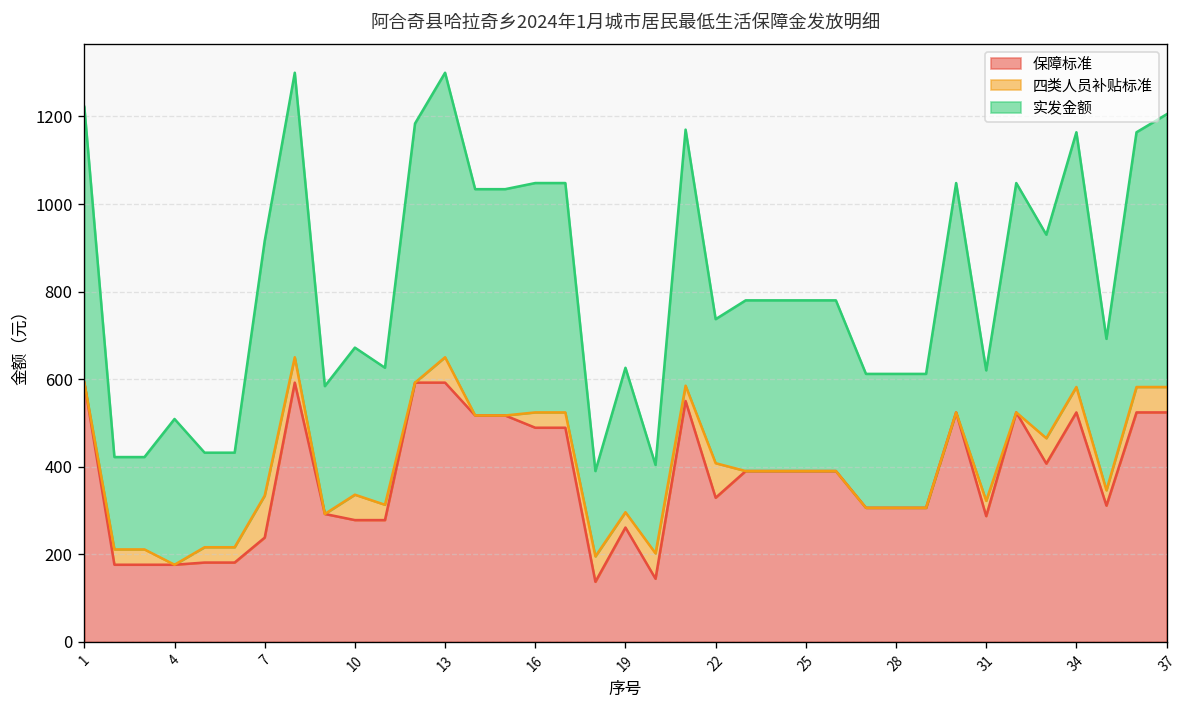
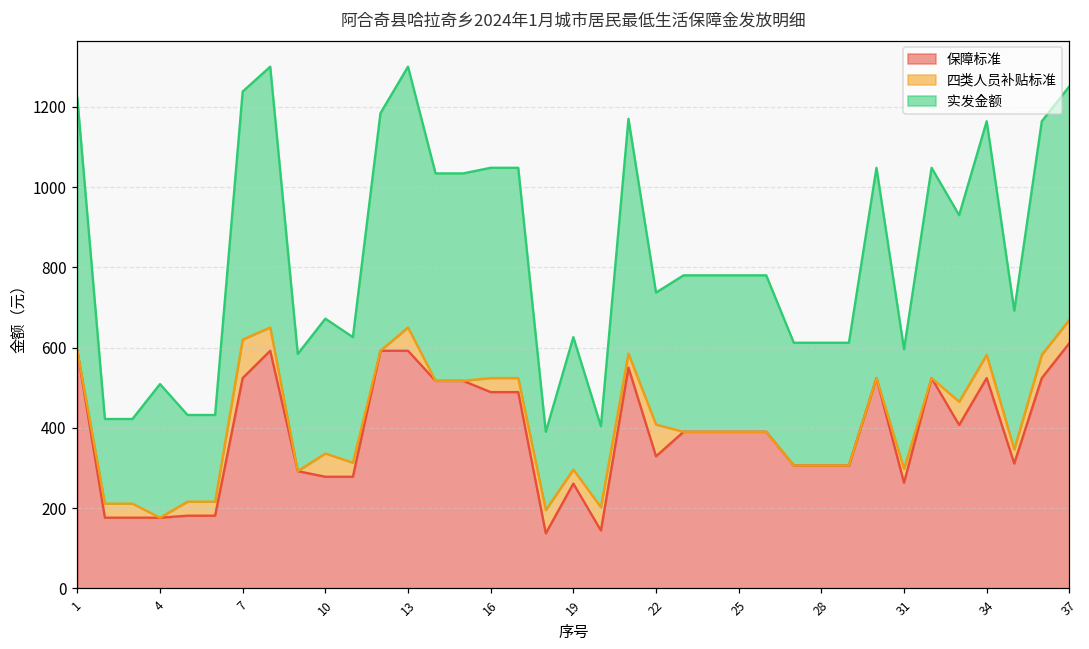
  {
    "保障标准": {
-     "7": 240,
+     "7": 520,
      "10": 280,
      "13": 590,
      "16": 490,
      "19": 260,
      "22": 330,
-     "31": 290,
+     "31": 260,
      "34": 520,
-     "37": 520
+     "37": 610
    },
    "四类人员补贴标准": {
      "7": 100,
      "10": 60,
      "13": 60,
      "16": 40,
      "19": 40,
      "22": 80,
      "31": 40,
      "34": 60,
      "37": 60
    },
    "实发金额": {
      "1": 630,
      "4": 330,
-     "7": 580,
+     "7": 620,
      "10": 340,
      "13": 650,
      "16": 520,
      "19": 330,
      "22": 330,
      "25": 390,
      "28": 310,
      "31": 300,
      "34": 580,
-     "37": 620
+     "37": 580
    }
  }
